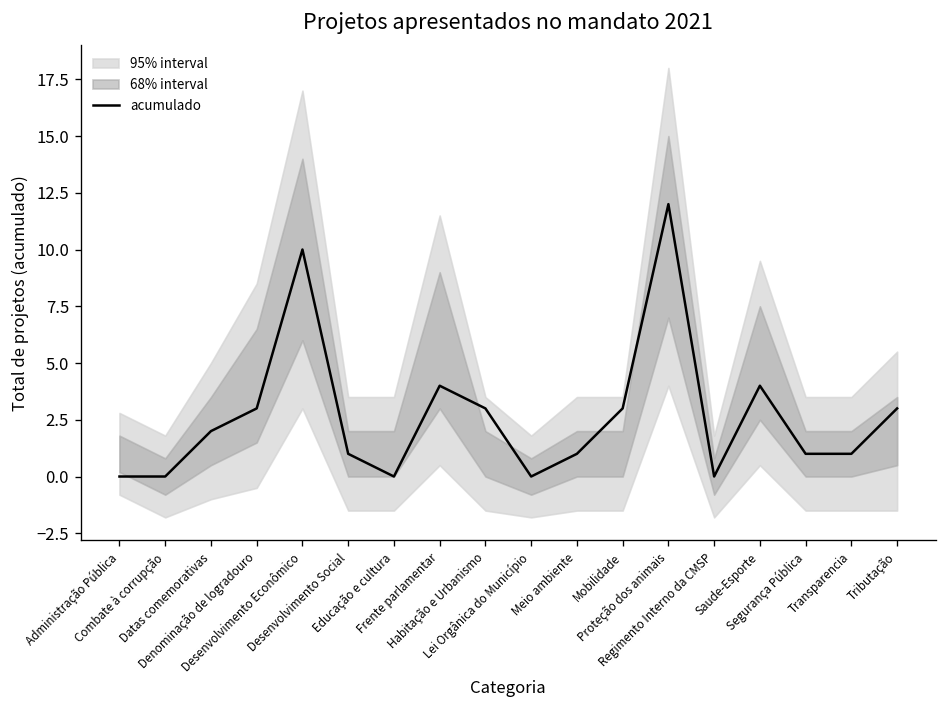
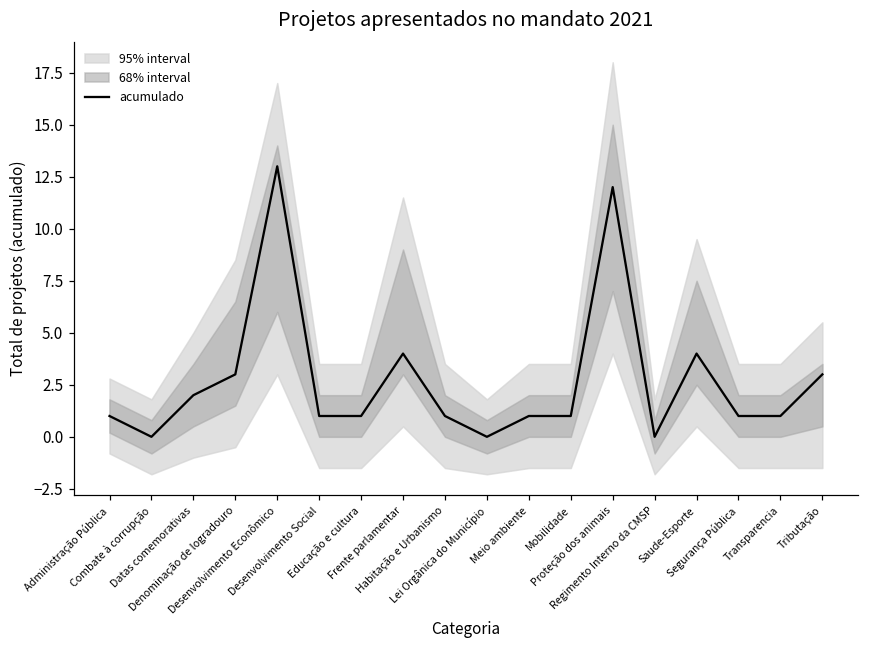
  {
    "acumulado": {
-     "Administração Pública": 0,
+     "Administração Pública": 1,
      "Combate à corrupção": 0,
      "Datas comemorativas": 2,
      "Denominação de logradouro": 3,
-     "Desenvolvimento Econômico": 10,
+     "Desenvolvimento Econômico": 13,
      "Desenvolvimento Social": 1,
-     "Educação e cultura": 0,
+     "Educação e cultura": 1,
      "Frente parlamentar": 4,
-     "Habitação e Urbanismo": 3,
+     "Habitação e Urbanismo": 1,
      "Lei Orgânica do Município": 0,
      "Meio ambiente": 1,
-     "Mobilidade": 3,
+     "Mobilidade": 1,
      "Proteção dos animais": 12,
      "Regimento Interno da CMSP": 0,
      "Saude-Esporte": 4,
      "Segurança Pública": 1,
      "Transparencia": 1,
      "Tributação": 3
    }
  }
